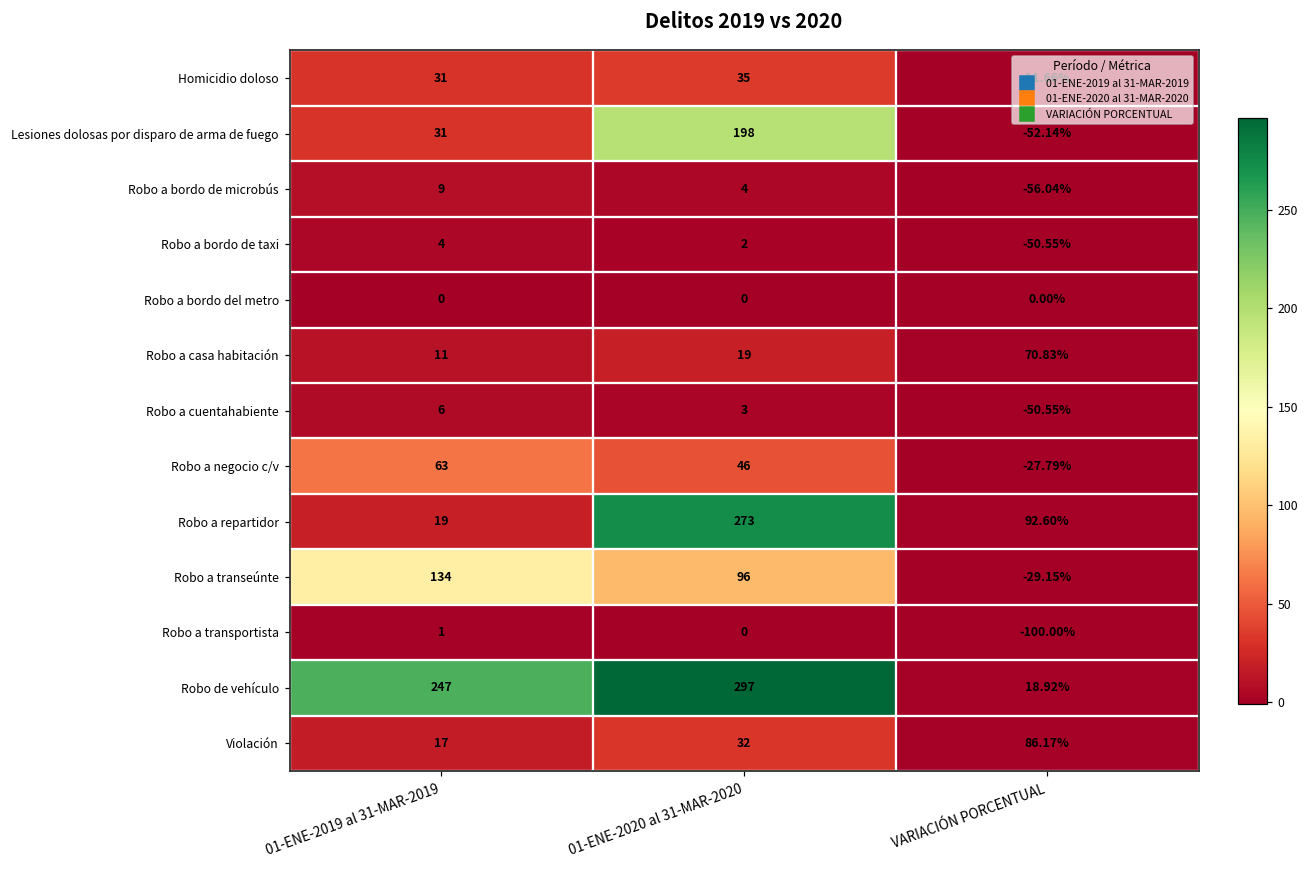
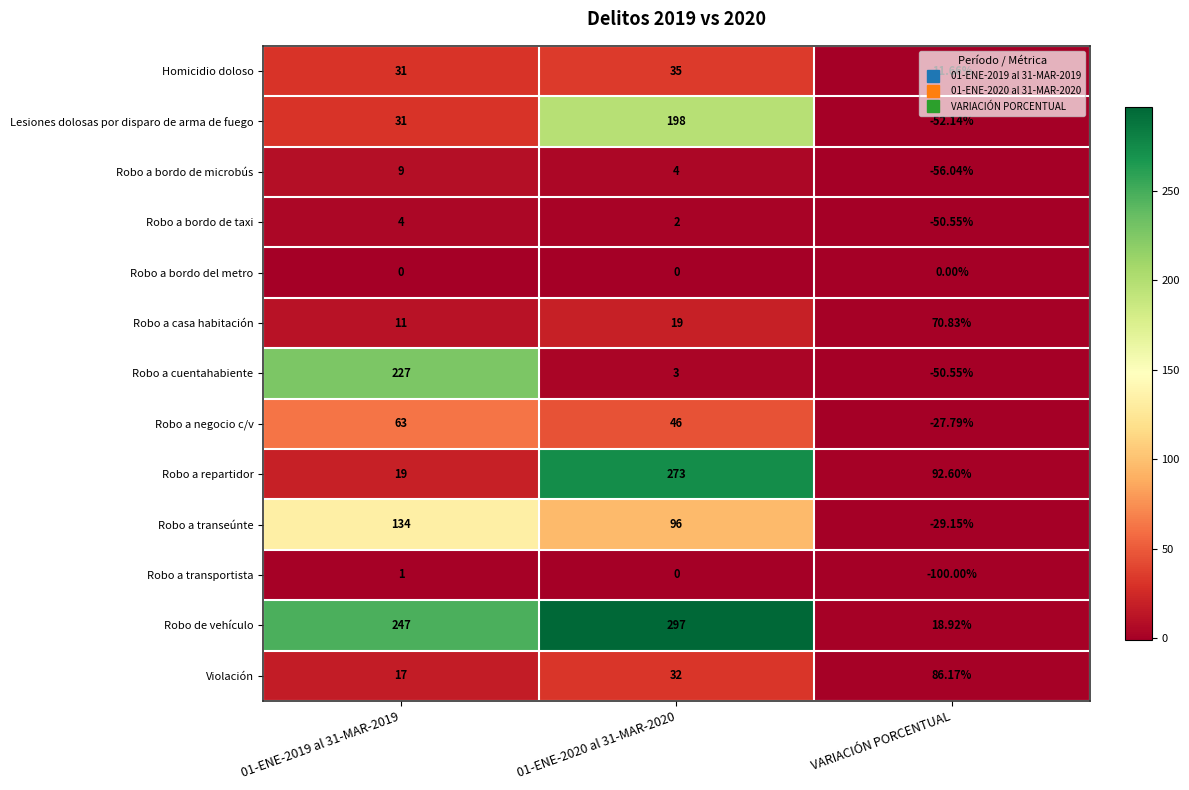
  {
    "Homicidio doloso": {
      "01-ENE-2019 al 31-MAR-2019": "31",
      "01-ENE-2020 al 31-MAR-2020": "35"
    },
    "Lesiones dolosas por disparo de arma de fuego": {
      "01-ENE-2019 al 31-MAR-2019": "31",
      "01-ENE-2020 al 31-MAR-2020": "198"
    },
    "Robo a bordo de microbús": {
      "01-ENE-2019 al 31-MAR-2019": "9",
      "01-ENE-2020 al 31-MAR-2020": "4",
      "VARIACIÓN PORCENTUAL": "-56.04%"
    },
    "Robo a bordo de taxi": {
      "01-ENE-2019 al 31-MAR-2019": "4",
      "01-ENE-2020 al 31-MAR-2020": "2",
      "VARIACIÓN PORCENTUAL": "-50.55%"
    },
    "Robo a bordo del metro": {
      "01-ENE-2019 al 31-MAR-2019": "0",
      "01-ENE-2020 al 31-MAR-2020": "0",
      "VARIACIÓN PORCENTUAL": "0.00%"
    },
    "Robo a casa habitación": {
      "01-ENE-2019 al 31-MAR-2019": "11",
      "01-ENE-2020 al 31-MAR-2020": "19",
      "VARIACIÓN PORCENTUAL": "70.83%"
    },
    "Robo a cuentahabiente": {
-     "01-ENE-2019 al 31-MAR-2019": "6",
+     "01-ENE-2019 al 31-MAR-2019": "227",
      "01-ENE-2020 al 31-MAR-2020": "3",
      "VARIACIÓN PORCENTUAL": "-50.55%"
    },
    "Robo a negocio c/v": {
      "01-ENE-2019 al 31-MAR-2019": "63",
      "01-ENE-2020 al 31-MAR-2020": "46",
      "VARIACIÓN PORCENTUAL": "-27.79%"
    },
    "Robo a repartidor": {
      "01-ENE-2019 al 31-MAR-2019": "19",
      "01-ENE-2020 al 31-MAR-2020": "273",
      "VARIACIÓN PORCENTUAL": "92.60%"
    },
    "Robo a transeúnte": {
      "01-ENE-2019 al 31-MAR-2019": "134",
      "01-ENE-2020 al 31-MAR-2020": "96",
      "VARIACIÓN PORCENTUAL": "-29.15%"
    },
    "Robo a transportista": {
      "01-ENE-2019 al 31-MAR-2019": "1",
      "01-ENE-2020 al 31-MAR-2020": "0",
      "VARIACIÓN PORCENTUAL": "-100.00%"
    },
    "Robo de vehículo": {
      "01-ENE-2019 al 31-MAR-2019": "247",
      "01-ENE-2020 al 31-MAR-2020": "297",
      "VARIACIÓN PORCENTUAL": "18.92%"
    },
    "Violación": {
      "01-ENE-2019 al 31-MAR-2019": "17",
      "01-ENE-2020 al 31-MAR-2020": "32",
      "VARIACIÓN PORCENTUAL": "86.17%"
    }
  }
